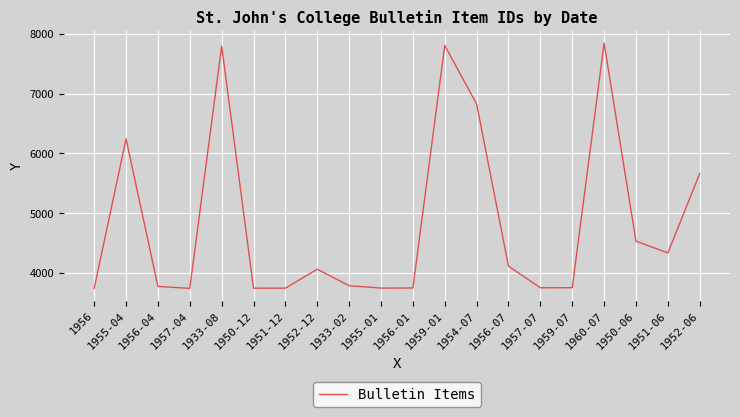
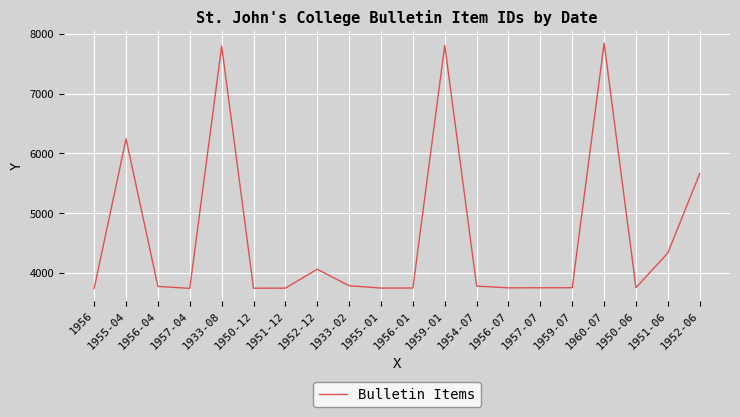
  {
    "1956": 3700,
    "1955-04": 6200,
    "1956-04": 3800,
    "1957-04": 3700,
    "1933-08": 7800,
    "1950-12": 3700,
    "1951-12": 3700,
    "1952-12": 4100,
    "1933-02": 3800,
    "1955-01": 3700,
    "1956-01": 3700,
    "1959-01": 7800,
-   "1954-07": 6800,
-   "1956-07": 4100,
+   "1954-07": 3800,
+   "1956-07": 3800,
    "1957-07": 3800,
    "1959-07": 3800,
    "1960-07": 7800,
-   "1950-06": 4500,
+   "1950-06": 3800,
    "1951-06": 4300,
    "1952-06": 5700
  }
